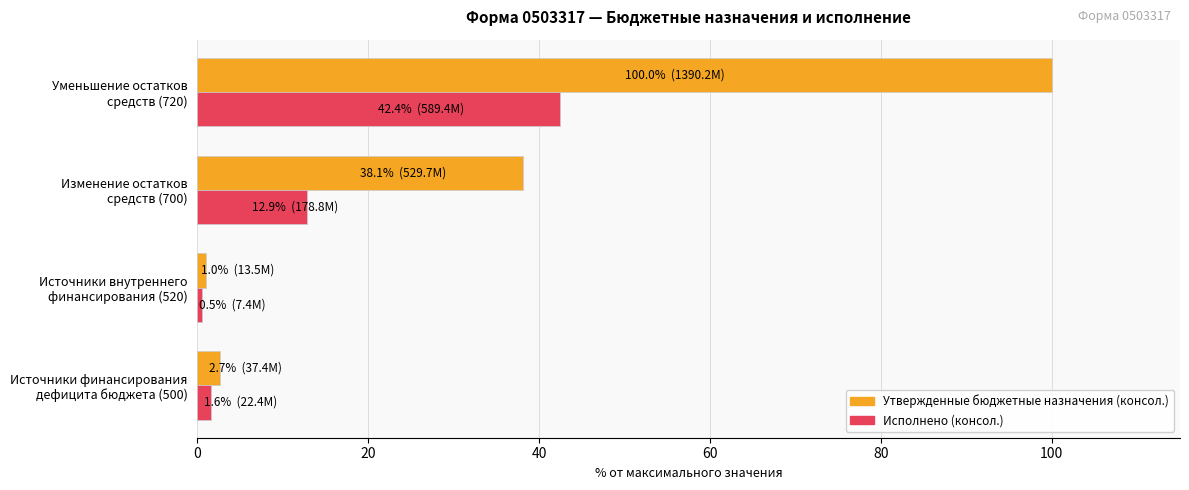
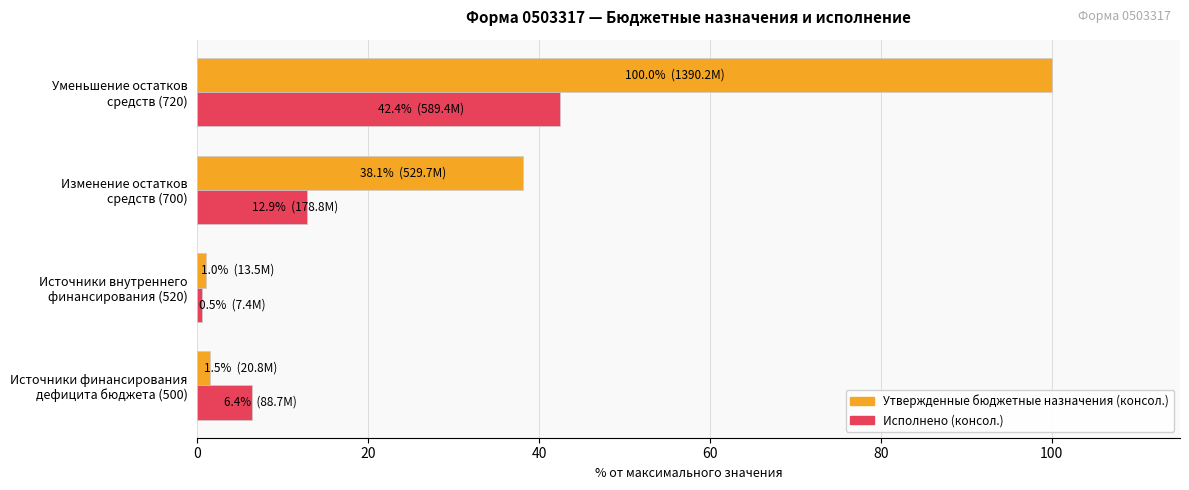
  {
    "Утвержденные бюджетные назначения (консол.)": {
      "Уменьшение остатков средств (720)": "100.0%",
      "Изменение остатков средств (700)": "38.1%",
      "Источники внутреннего финансирования (520)": "1.0%",
-     "Источники финансирования дефицита бюджета (500)": "2.7% (37.4M)"
+     "Источники финансирования дефицита бюджета (500)": "1.5% (20.8M)"
    },
    "Исполнено (консол.)": {
      "Уменьшение остатков средств (720)": "42.4%",
      "Изменение остатков средств (700)": "12.9%",
      "Источники внутреннего финансирования (520)": "0.5%",
-     "Источники финансирования дефицита бюджета (500)": "1.6% (22.4M)"
+     "Источники финансирования дефицита бюджета (500)": "6.4% (88.7M)"
    }
  }
